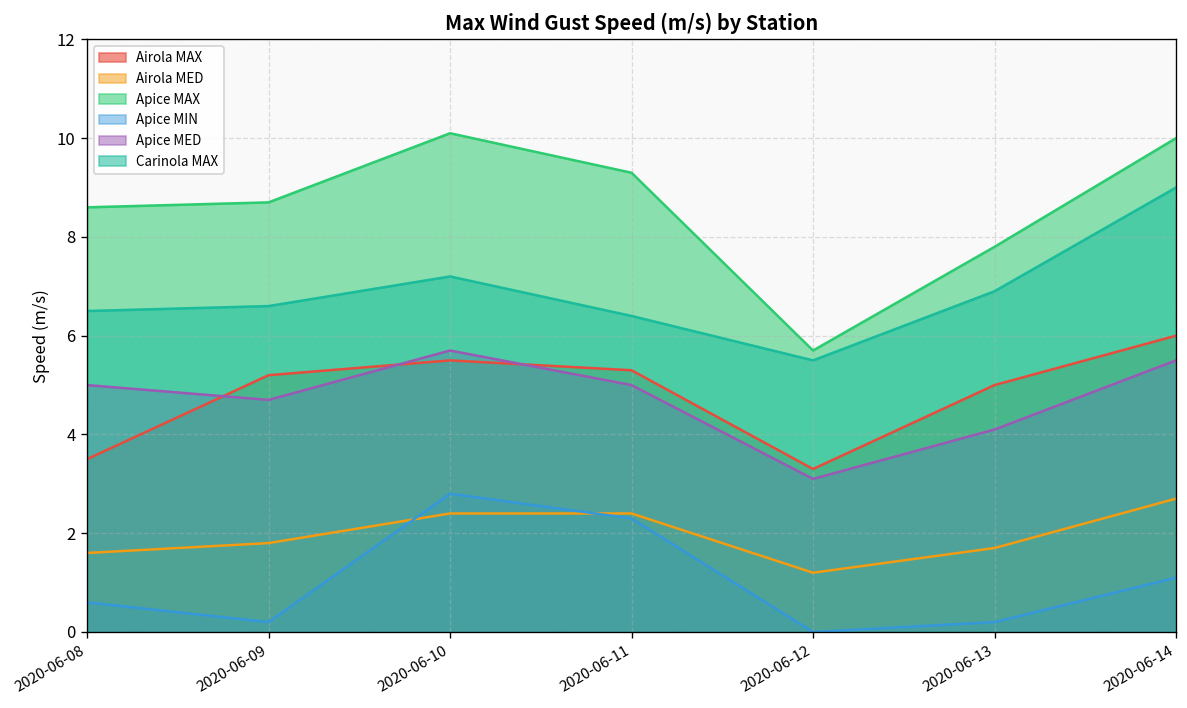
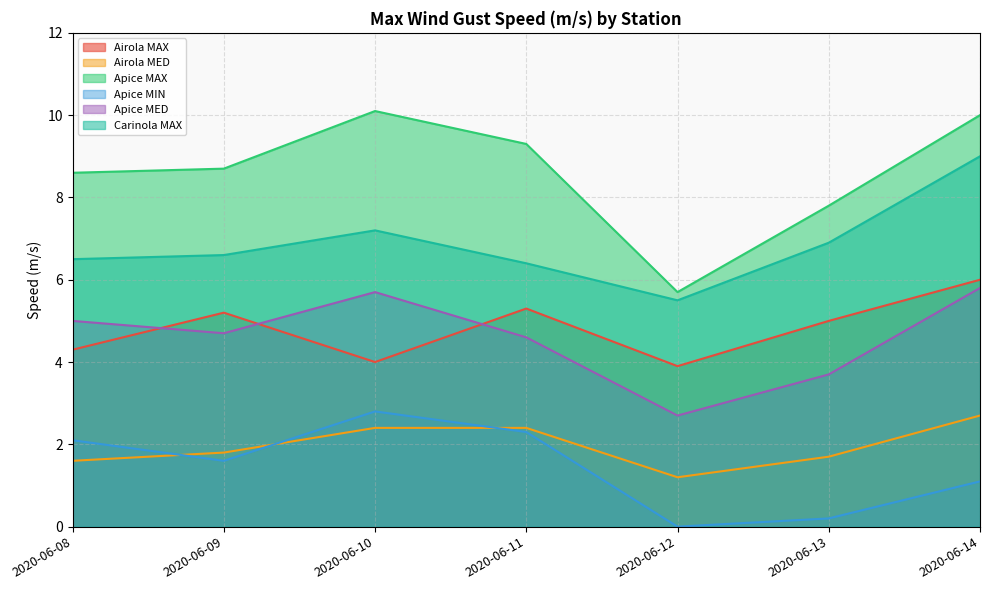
  {
    "Airola MAX": {
-     "2020-06-08": 3.5,
+     "2020-06-08": 4.3,
      "2020-06-09": 5.2,
-     "2020-06-10": 5.5,
+     "2020-06-10": 4.0,
      "2020-06-11": 5.3,
-     "2020-06-12": 3.3,
+     "2020-06-12": 3.9,
      "2020-06-13": 5.0,
      "2020-06-14": 6.0
    },
    "Airola MED": {
      "2020-06-08": 1.6,
      "2020-06-09": 1.8,
      "2020-06-10": 2.4,
      "2020-06-11": 2.4,
      "2020-06-12": 1.2,
      "2020-06-13": 1.7,
      "2020-06-14": 2.7
    },
    "Apice MIN": {
-     "2020-06-08": 0.6,
-     "2020-06-09": 0.2,
+     "2020-06-08": 2.1,
+     "2020-06-09": 1.6,
      "2020-06-10": 2.8,
      "2020-06-11": 2.3,
      "2020-06-12": 0.0,
      "2020-06-13": 0.2,
      "2020-06-14": 1.1
    },
    "Apice MED": {
      "2020-06-08": 5.0,
      "2020-06-09": 4.7,
      "2020-06-10": 5.7,
-     "2020-06-11": 5.0,
-     "2020-06-12": 3.1,
-     "2020-06-13": 4.1,
-     "2020-06-14": 5.5
+     "2020-06-11": 4.6,
+     "2020-06-12": 2.7,
+     "2020-06-13": 3.7,
+     "2020-06-14": 5.8
    }
  }
